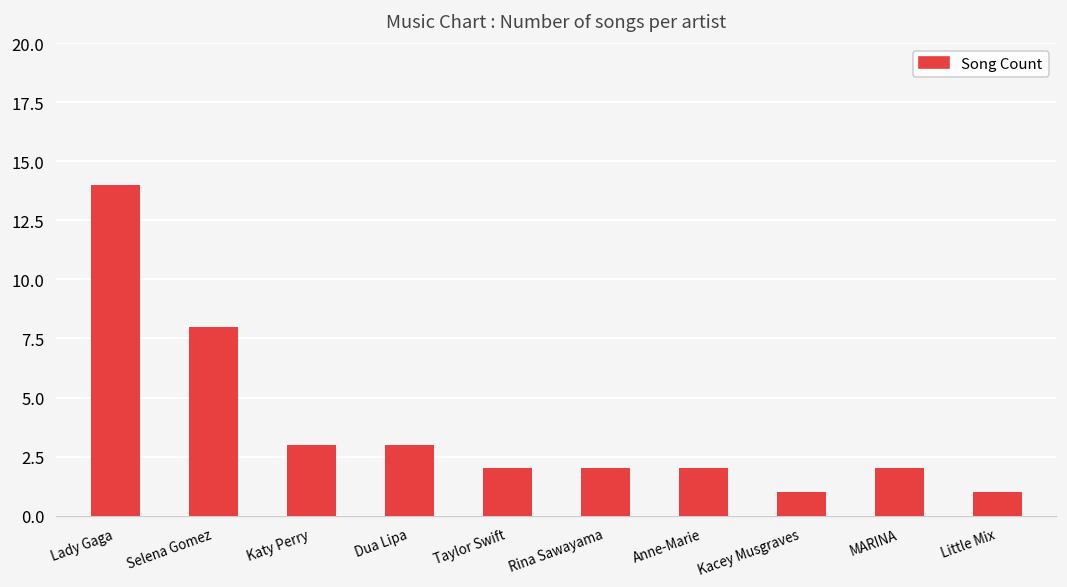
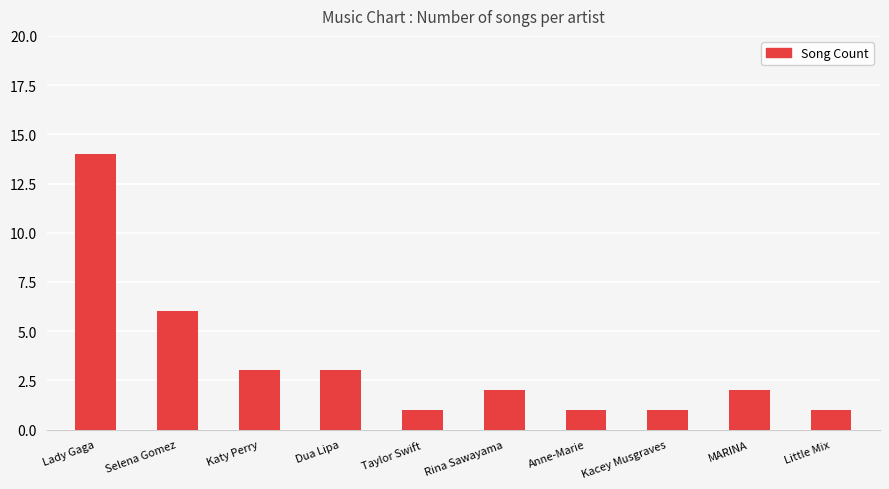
  {
    "Lady Gaga": 14,
-   "Selena Gomez": 8,
+   "Selena Gomez": 6,
    "Katy Perry": 3,
    "Dua Lipa": 3,
-   "Taylor Swift": 2,
+   "Taylor Swift": 1,
    "Rina Sawayama": 2,
-   "Anne-Marie": 2,
+   "Anne-Marie": 1,
    "Kacey Musgraves": 1,
    "MARINA": 2,
    "Little Mix": 1
  }
